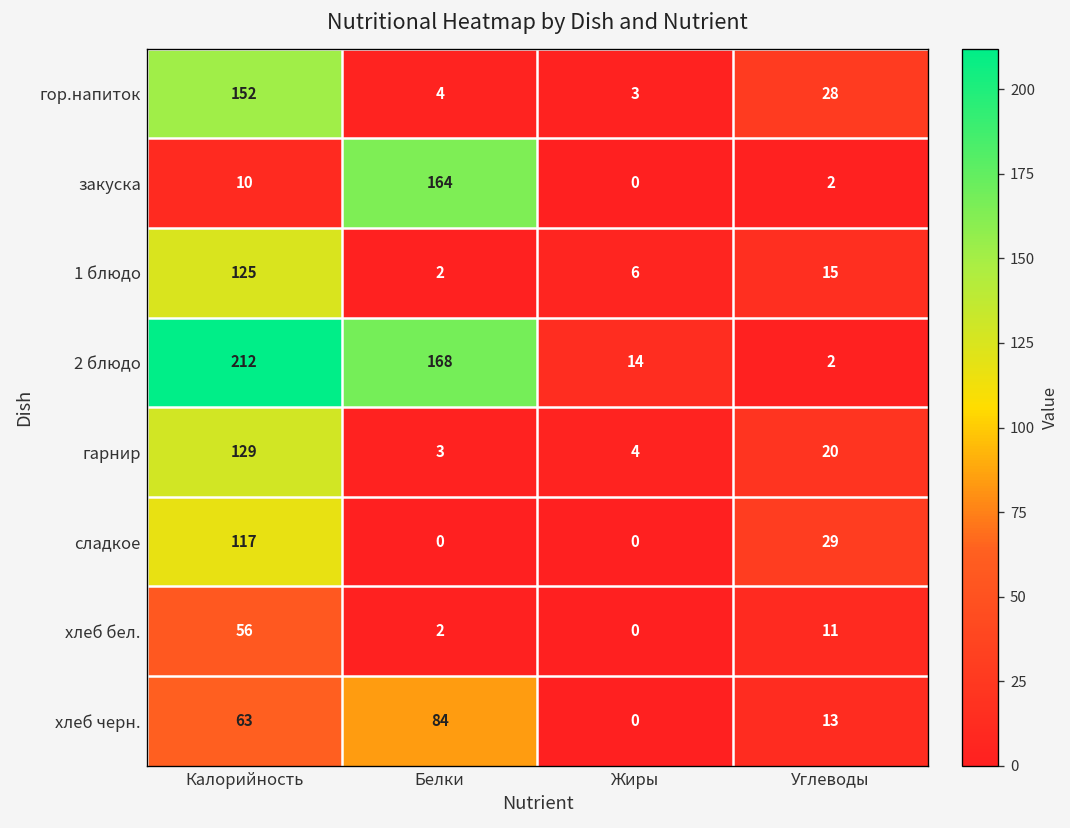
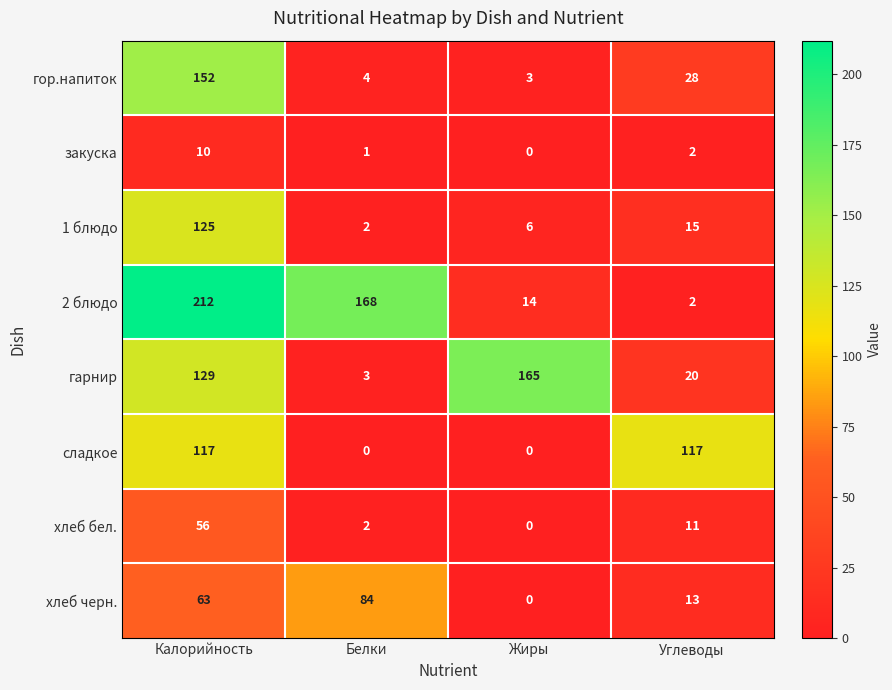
  {
    "гор.напиток": {
      "Калорийность": 152,
      "Белки": 4,
      "Жиры": 3,
      "Углеводы": 28
    },
    "закуска": {
      "Калорийность": 10,
-     "Белки": 164,
+     "Белки": 1,
      "Жиры": 0,
      "Углеводы": 2
    },
    "1 блюдо": {
      "Калорийность": 125,
      "Белки": 2,
      "Жиры": 6,
      "Углеводы": 15
    },
    "2 блюдо": {
      "Калорийность": 212,
      "Белки": 168,
      "Жиры": 14,
      "Углеводы": 2
    },
    "гарнир": {
      "Калорийность": 129,
      "Белки": 3,
-     "Жиры": 4,
+     "Жиры": 165,
      "Углеводы": 20
    },
    "сладкое": {
      "Калорийность": 117,
      "Белки": 0,
      "Жиры": 0,
-     "Углеводы": 29
+     "Углеводы": 117
    },
    "хлеб бел.": {
      "Калорийность": 56,
      "Белки": 2,
      "Жиры": 0,
      "Углеводы": 11
    },
    "хлеб черн.": {
      "Калорийность": 63,
      "Белки": 84,
      "Жиры": 0,
      "Углеводы": 13
    }
  }
